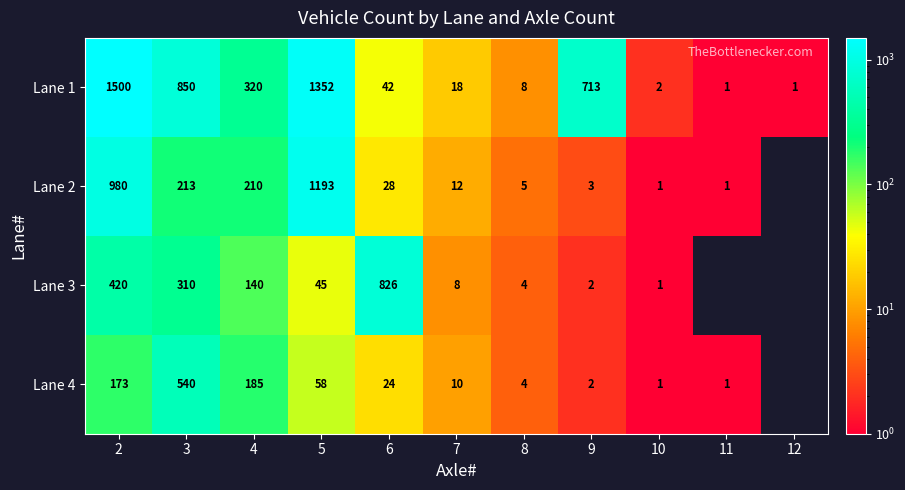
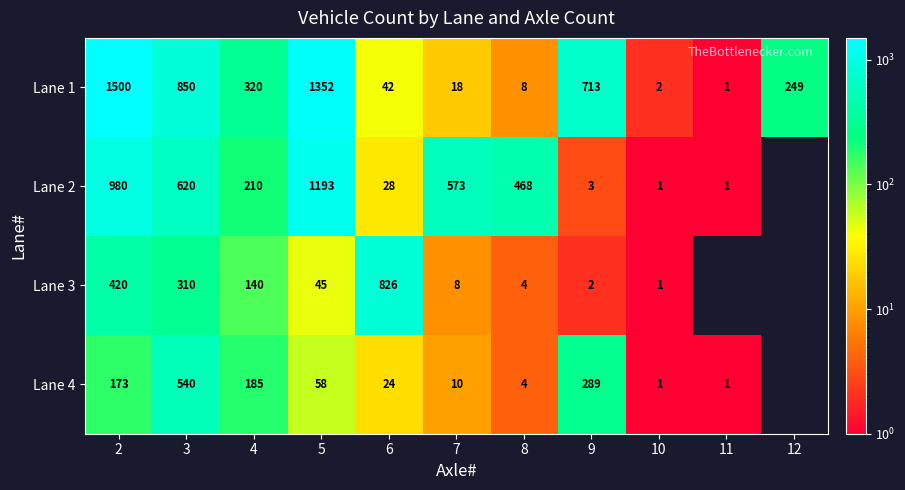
  {
    "Lane 1": {
      "2": 1500,
      "3": 850,
      "4": 320,
      "5": 1352,
      "6": 42,
      "7": 18,
      "8": 8,
      "9": 713,
      "10": 2,
-     "12": 1
+     "12": 249
    },
    "Lane 2": {
      "2": 980,
-     "3": 213,
+     "3": 620,
      "4": 210,
      "5": 1193,
      "6": 28,
-     "7": 12,
-     "8": 5,
+     "7": 573,
+     "8": 468,
      "9": 3,
      "10": 1,
      "11": 1
    },
    "Lane 3": {
      "2": 420,
      "3": 310,
      "4": 140,
      "5": 45,
      "6": 826,
      "7": 8,
      "8": 4,
      "9": 2,
      "10": 1
    },
    "Lane 4": {
      "2": 173,
      "3": 540,
      "4": 185,
      "5": 58,
      "6": 24,
      "7": 10,
      "8": 4,
-     "9": 2,
+     "9": 289,
      "10": 1,
      "11": 1
    }
  }
